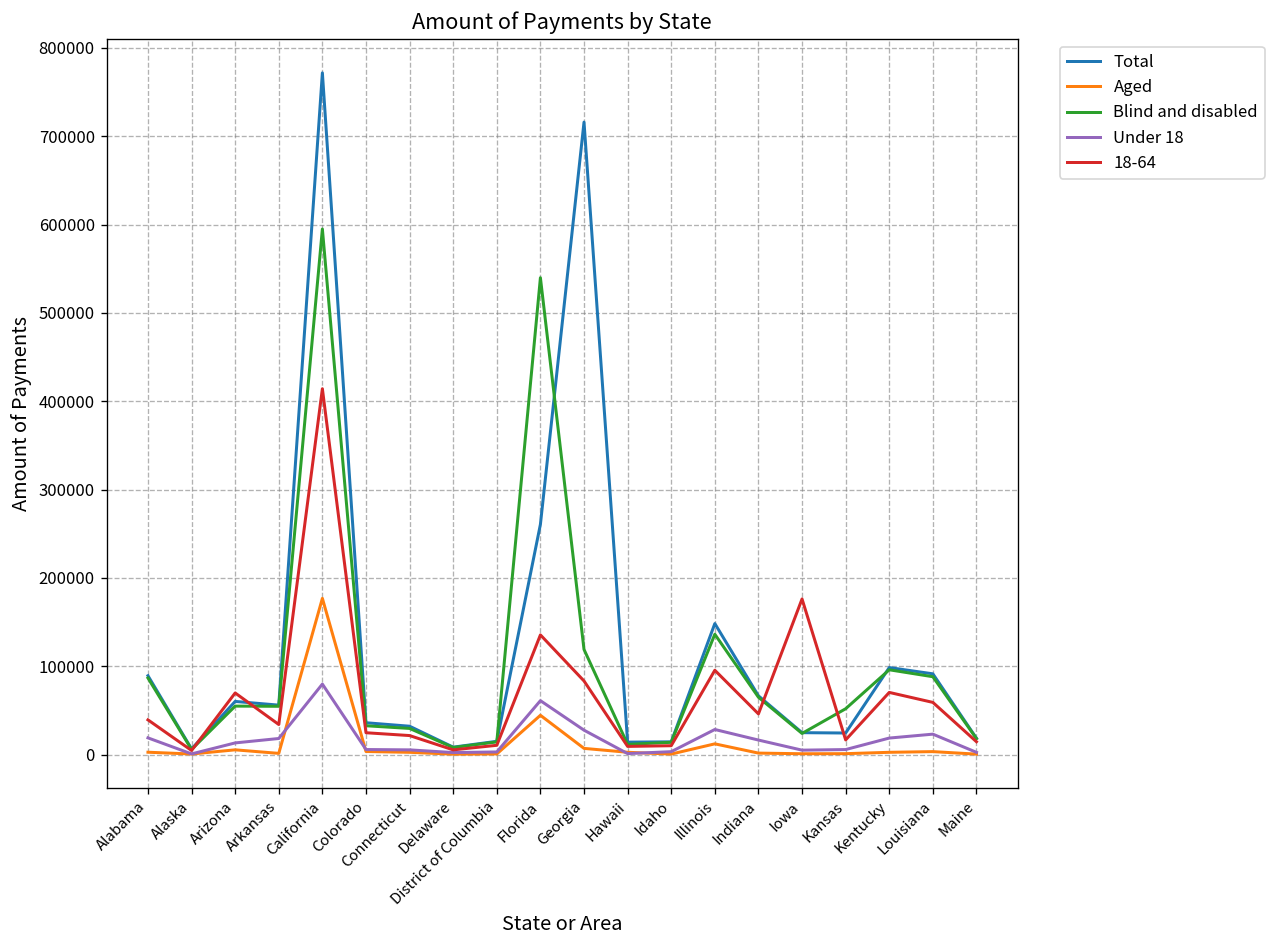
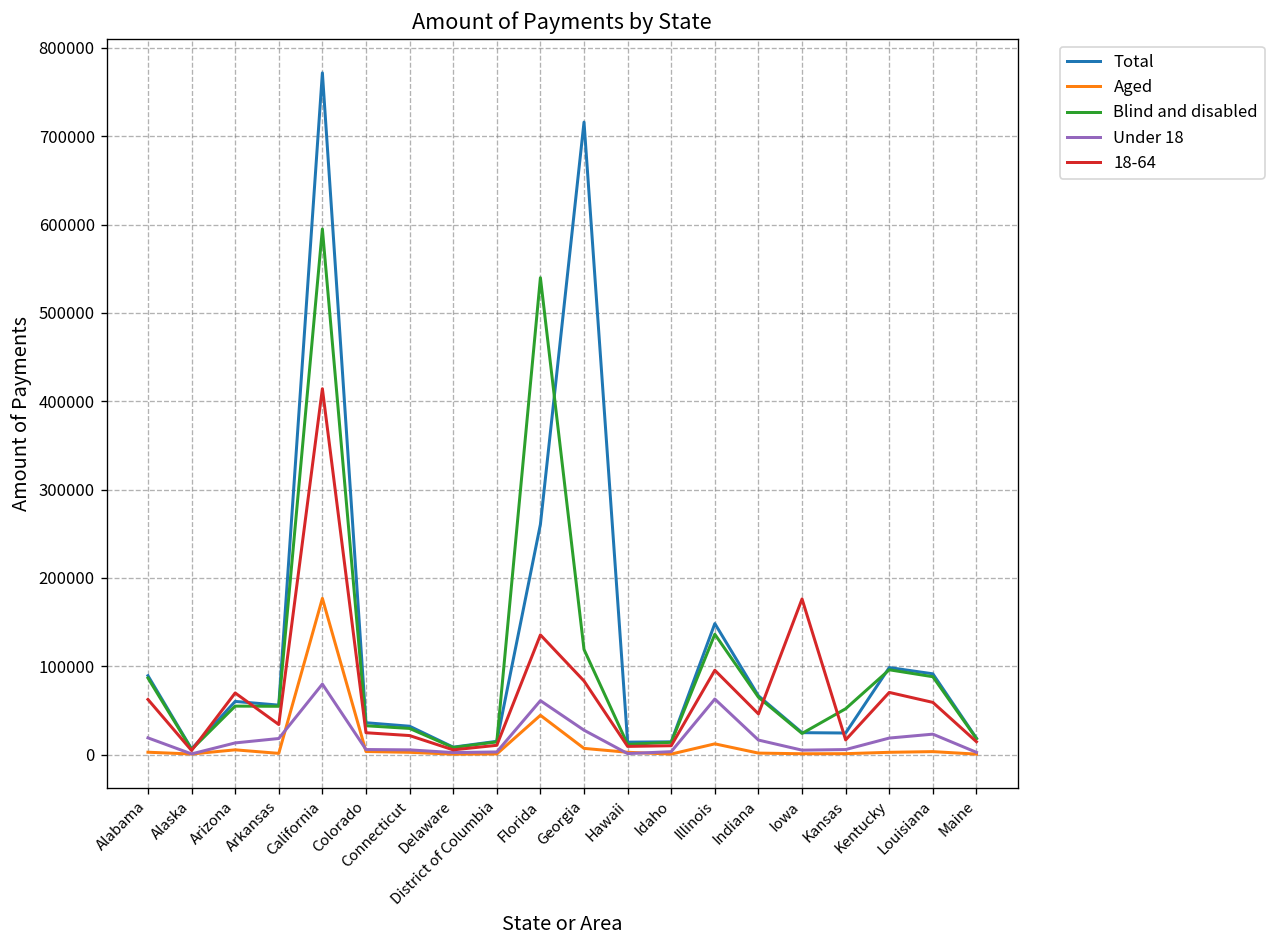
  {
    "Total": {
      "Arizona": 60000,
      "California": 770000,
      "Florida": 260000,
      "Georgia": 720000,
      "Illinois": 150000,
      "Kansas": 20000
    },
    "Aged": {
      "Alabama": 0,
      "Arizona": 10000,
      "Arkansas": 0,
      "California": 180000,
      "Florida": 40000,
      "Georgia": 10000,
      "Illinois": 10000,
      "Indiana": 0,
      "Iowa": 0,
      "Kansas": 0,
      "Kentucky": 0,
      "Louisiana": 0
    },
    "Blind and disabled": {
      "Arizona": 50000,
      "California": 590000,
      "Florida": 540000,
      "Georgia": 120000,
      "Illinois": 140000,
      "Kansas": 50000
    },
    "Under 18": {
      "Alabama": 20000,
      "Arizona": 10000,
      "Arkansas": 20000,
      "California": 80000,
      "Florida": 60000,
      "Georgia": 30000,
-     "Illinois": 30000,
+     "Illinois": 60000,
      "Indiana": 20000,
      "Iowa": 0,
      "Kansas": 10000,
      "Kentucky": 20000,
      "Louisiana": 20000
    },
    "18-64": {
-     "Alabama": 40000,
+     "Alabama": 60000,
      "Arizona": 70000,
      "Arkansas": 30000,
      "California": 410000,
      "Colorado": 20000,
      "Connecticut": 20000,
      "District of Columbia": 10000,
      "Florida": 140000,
      "Georgia": 80000,
      "Idaho": 10000,
      "Illinois": 100000,
      "Indiana": 50000,
      "Iowa": 180000,
      "Kansas": 20000,
      "Kentucky": 70000,
      "Louisiana": 60000
    }
  }
